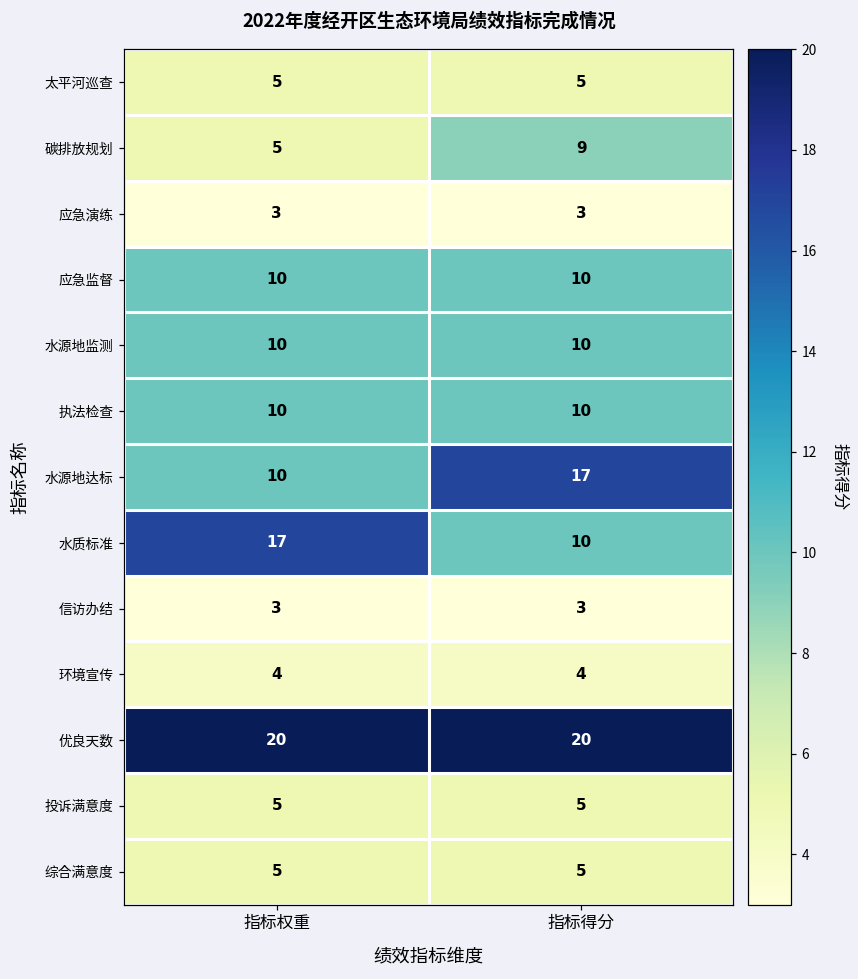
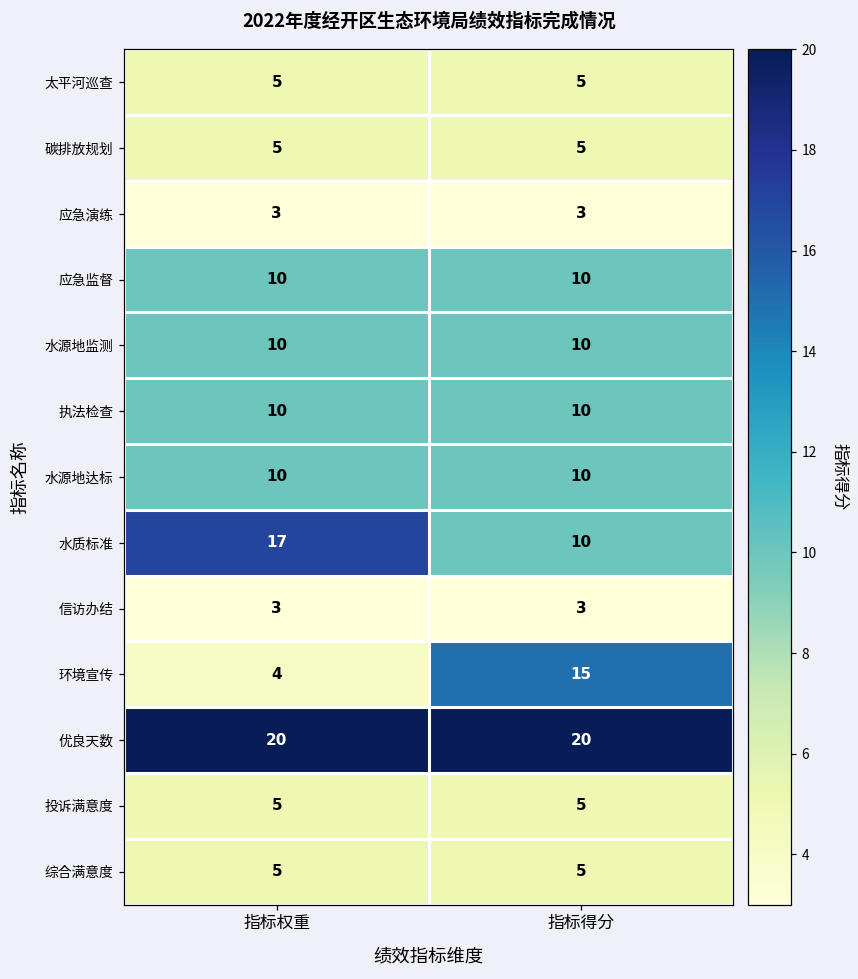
  {
    "太平河巡查": {
      "指标权重": 5,
      "指标得分": 5
    },
    "碳排放规划": {
      "指标权重": 5,
-     "指标得分": 9
+     "指标得分": 5
    },
    "应急演练": {
      "指标权重": 3,
      "指标得分": 3
    },
    "应急监督": {
      "指标权重": 10,
      "指标得分": 10
    },
    "水源地监测": {
      "指标权重": 10,
      "指标得分": 10
    },
    "执法检查": {
      "指标权重": 10,
      "指标得分": 10
    },
    "水源地达标": {
      "指标权重": 10,
-     "指标得分": 17
+     "指标得分": 10
    },
    "水质标准": {
      "指标权重": 17,
      "指标得分": 10
    },
    "信访办结": {
      "指标权重": 3,
      "指标得分": 3
    },
    "环境宣传": {
      "指标权重": 4,
-     "指标得分": 4
+     "指标得分": 15
    },
    "优良天数": {
      "指标权重": 20,
      "指标得分": 20
    },
    "投诉满意度": {
      "指标权重": 5,
      "指标得分": 5
    },
    "综合满意度": {
      "指标权重": 5,
      "指标得分": 5
    }
  }
